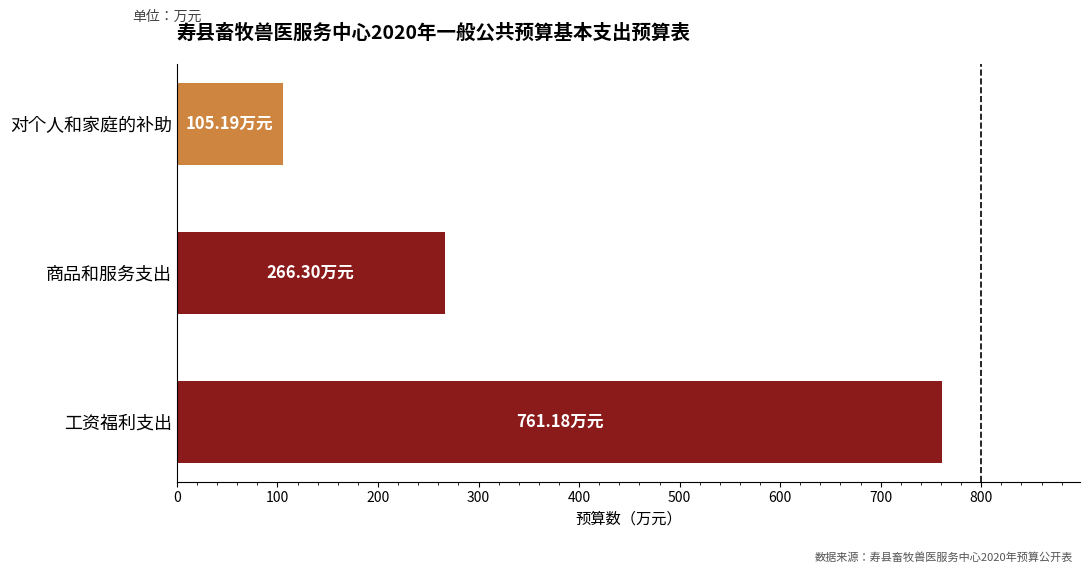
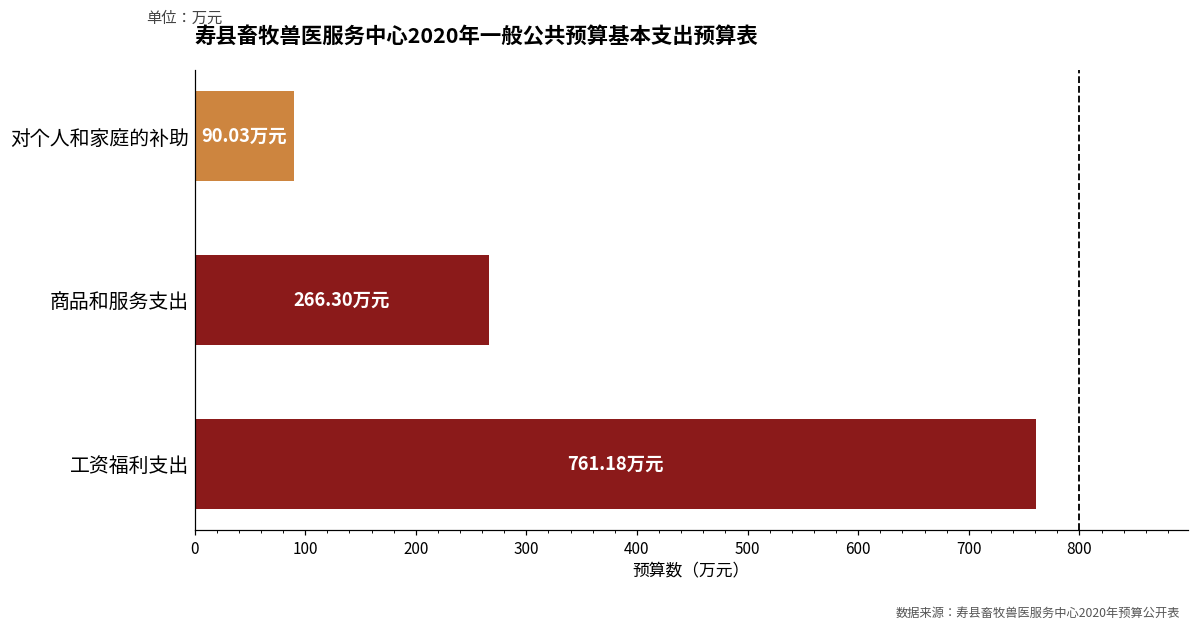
  {
-   "对个人和家庭的补助": 105.19,
+   "对个人和家庭的补助": 90.03,
    "商品和服务支出": 266.30,
    "工资福利支出": 761.18
  }
